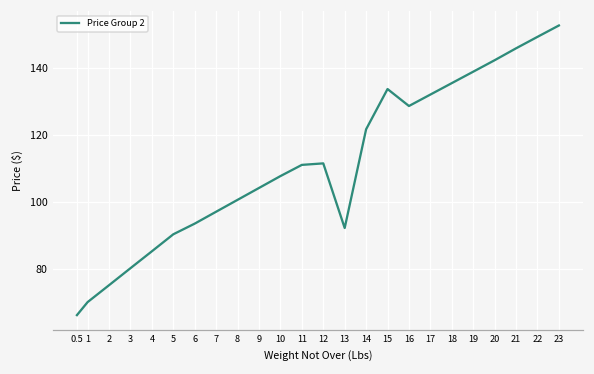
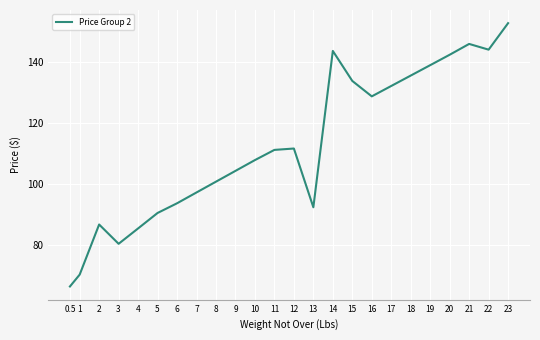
  {
    "0.5": 66,
    "1": 70,
-   "2": 75,
+   "2": 87,
    "3": 80,
    "4": 85,
    "5": 90,
    "6": 94,
    "7": 97,
    "8": 101,
    "9": 104,
    "10": 108,
    "11": 111,
    "12": 112,
    "13": 92,
-   "14": 122,
+   "14": 144,
    "15": 134,
    "16": 129,
    "17": 132,
    "18": 136,
    "19": 139,
    "20": 142,
    "21": 146,
-   "22": 149,
+   "22": 144,
    "23": 153
  }
